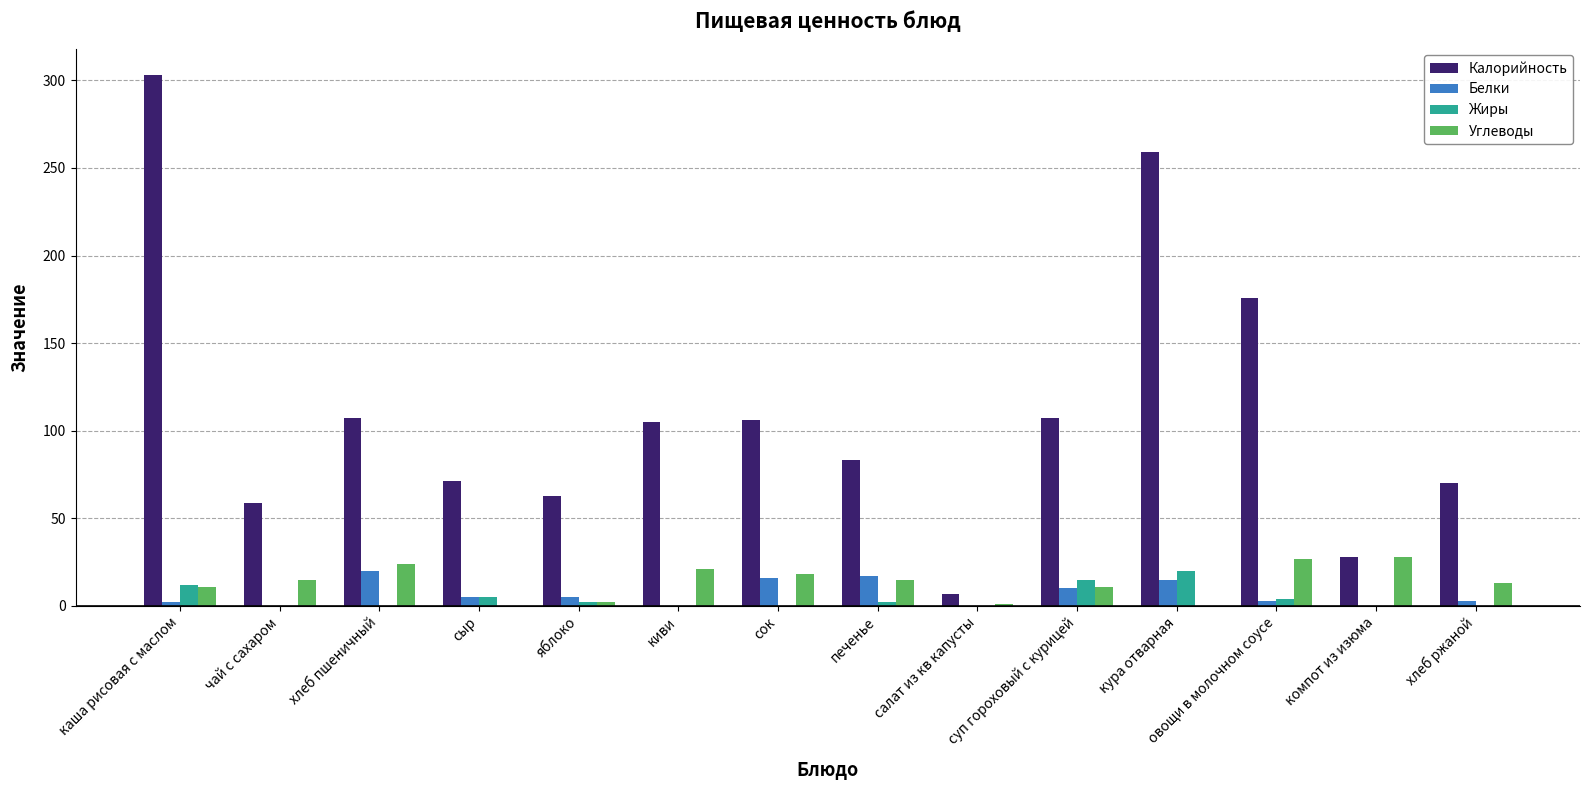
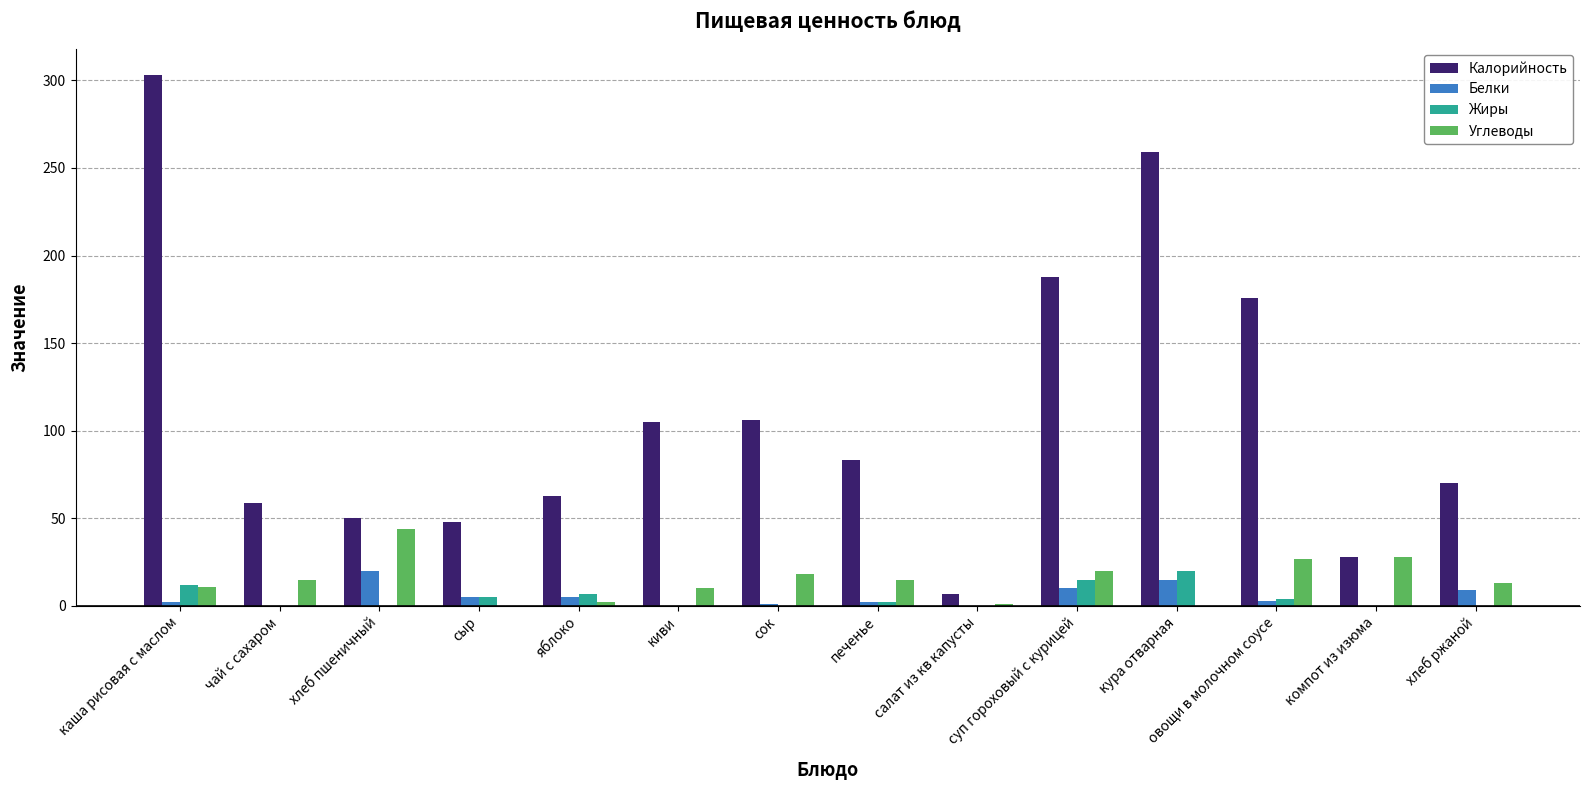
  {
    "Калорийность": {
      "каша рисовая с маслом": 303,
      "чай с сахаром": 59,
-     "хлеб пшеничный": 107,
-     "сыр": 71,
+     "хлеб пшеничный": 50,
+     "сыр": 48,
      "яблоко": 63,
      "киви": 105,
      "сок": 106,
      "печенье": 83,
      "салат из кв капусты": 7,
-     "суп гороховый с курицей": 107,
+     "суп гороховый с курицей": 188,
      "кура отварная": 259,
      "овощи в молочном соусе": 176,
      "компот из изюма": 28,
      "хлеб ржаной": 70
    },
    "Белки": {
      "каша рисовая с маслом": 2,
      "чай с сахаром": 0,
      "хлеб пшеничный": 20,
      "сыр": 5,
      "яблоко": 5,
      "киви": 0,
-     "сок": 16,
-     "печенье": 17,
+     "сок": 1,
+     "печенье": 2,
      "салат из кв капусты": 0,
      "суп гороховый с курицей": 10,
      "кура отварная": 15,
      "овощи в молочном соусе": 3,
      "компот из изюма": 0,
-     "хлеб ржаной": 3
+     "хлеб ржаной": 9
    },
    "Жиры": {
      "каша рисовая с маслом": 12,
      "чай с сахаром": 0,
      "хлеб пшеничный": 0,
      "сыр": 5,
-     "яблоко": 2,
+     "яблоко": 7,
      "киви": 0,
      "сок": 0,
      "печенье": 2,
      "салат из кв капусты": 0,
      "суп гороховый с курицей": 15,
      "кура отварная": 20,
      "овощи в молочном соусе": 4,
      "компот из изюма": 0,
      "хлеб ржаной": 0
    },
    "Углеводы": {
      "каша рисовая с маслом": 11,
      "чай с сахаром": 15,
-     "хлеб пшеничный": 24,
+     "хлеб пшеничный": 44,
      "сыр": 0,
      "яблоко": 2,
-     "киви": 21,
+     "киви": 10,
      "сок": 18,
      "печенье": 15,
-     "суп гороховый с курицей": 11,
+     "суп гороховый с курицей": 20,
      "кура отварная": 0,
      "овощи в молочном соусе": 27,
      "компот из изюма": 28,
      "хлеб ржаной": 13
    }
  }
